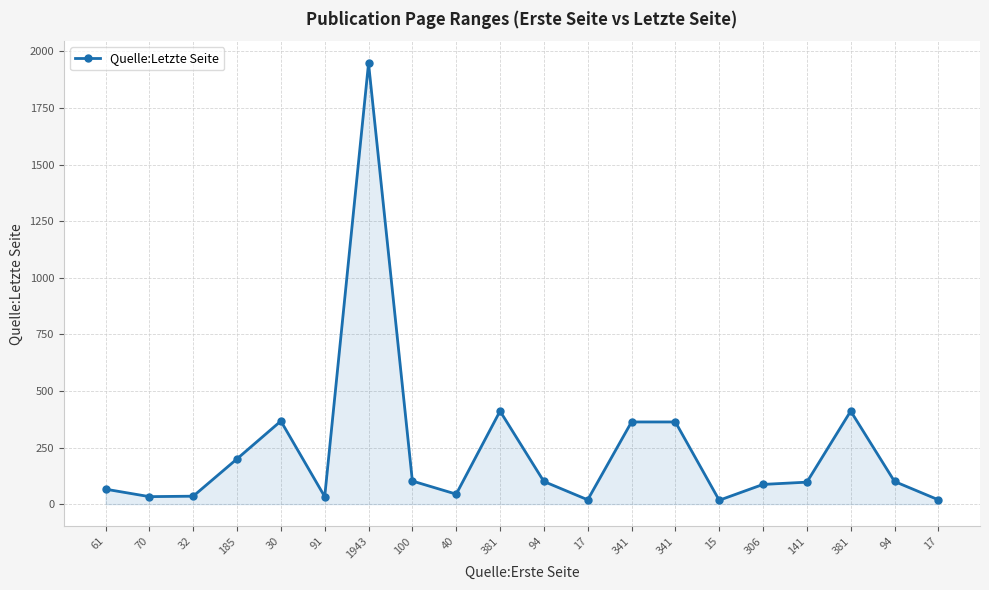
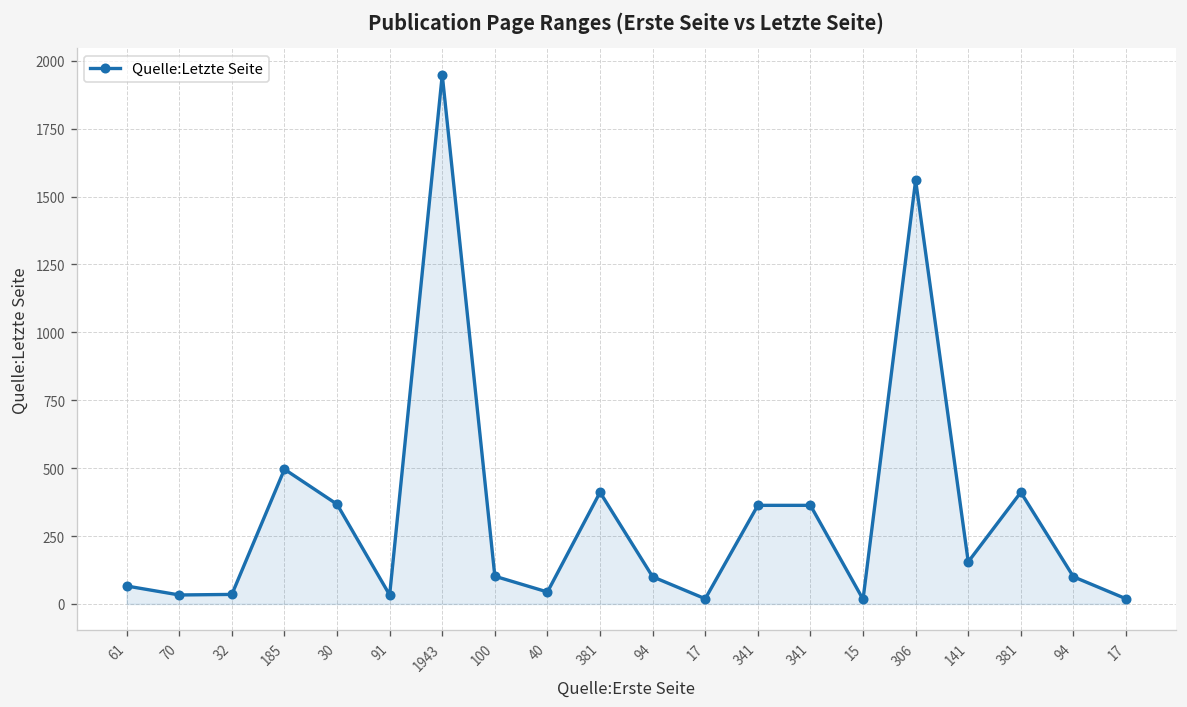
  {
    "61": 70,
    "70": 30,
    "32": 40,
-   "185": 200,
+   "185": 500,
    "30": 370,
    "91": 30,
    "1943": 1950,
    "100": 100,
    "40": 40,
    "15": 20,
-   "306": 90,
-   "141": 100
+   "306": 1560,
+   "141": 160
  }
